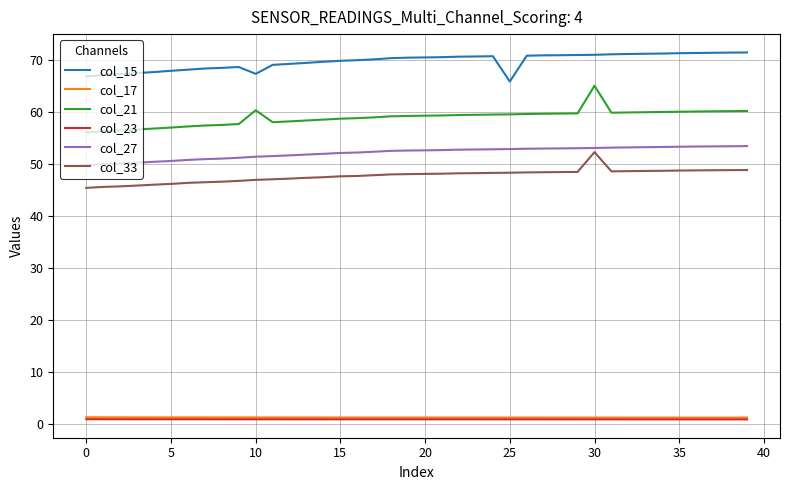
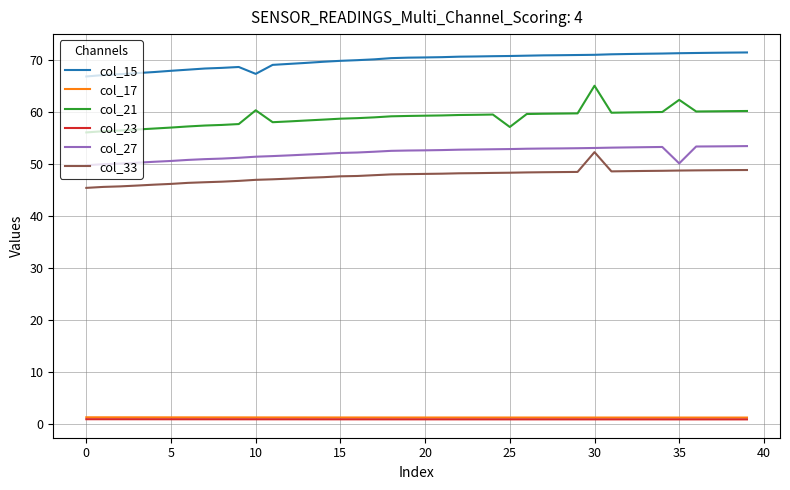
  {
    "col_15": {
      "5": 68,
      "10": 67,
      "15": 70,
      "20": 70,
-     "25": 66,
+     "25": 71,
      "30": 71,
      "35": 71
    },
    "col_21": {
      "5": 57,
      "10": 60,
      "15": 59,
      "20": 59,
-     "25": 60,
+     "25": 57,
      "30": 65,
-     "35": 60
+     "35": 62
    },
    "col_27": {
      "5": 51,
      "10": 51,
      "15": 52,
      "20": 53,
      "25": 53,
      "30": 53,
-     "35": 53
+     "35": 50
    },
    "col_33": {
      "0": 45,
      "5": 46,
      "10": 47,
      "15": 48,
      "20": 48,
      "25": 48,
      "30": 52,
      "35": 49
    }
  }
